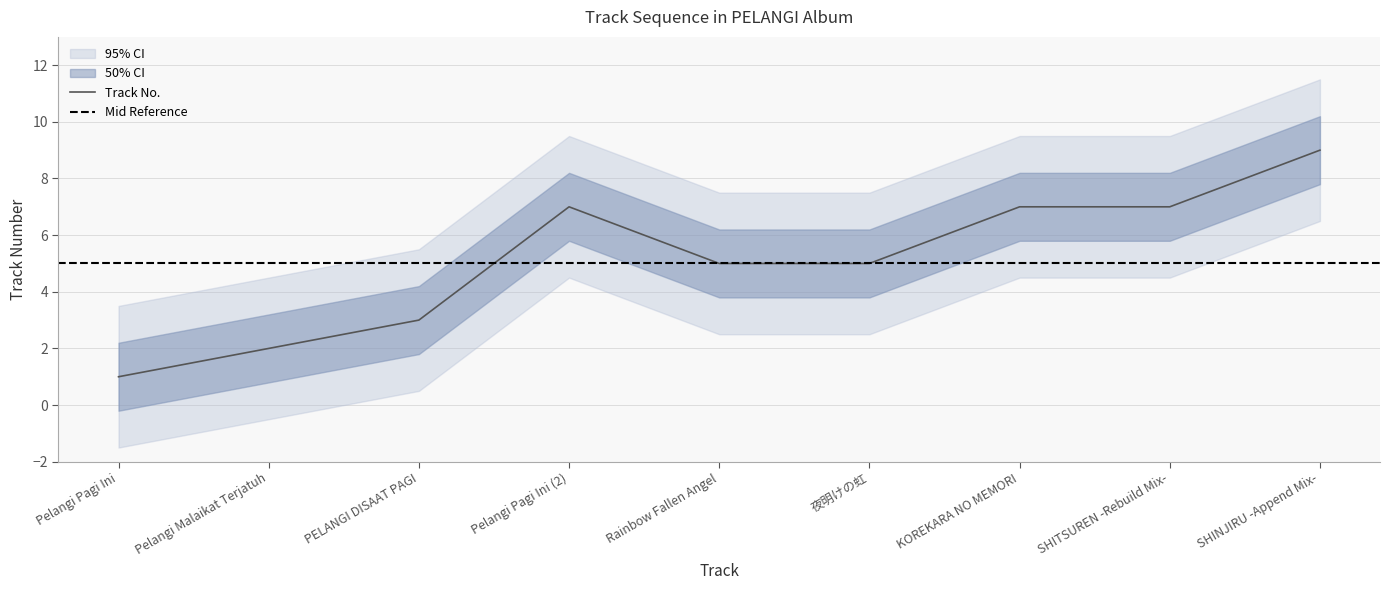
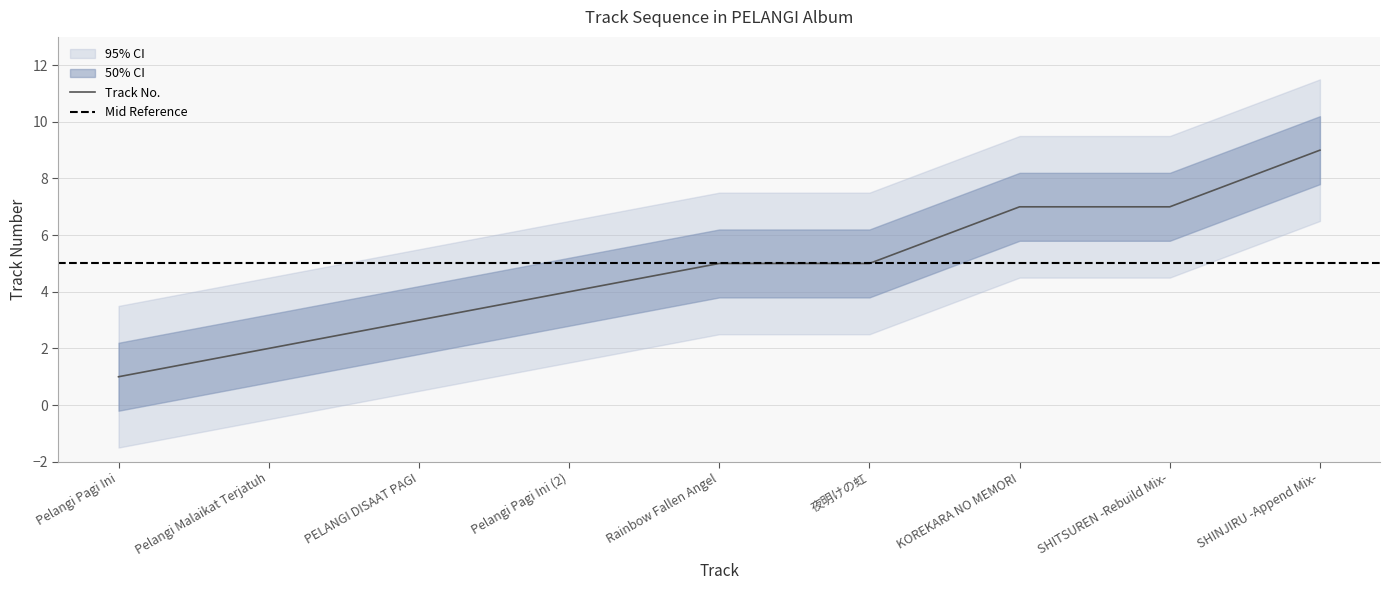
  {
    "Track No.": {
      "Pelangi Pagi Ini": 1,
      "Pelangi Malaikat Terjatuh": 2,
      "PELANGI DISAAT PAGI": 3,
-     "Pelangi Pagi Ini (2)": 7,
+     "Pelangi Pagi Ini (2)": 4,
      "Rainbow Fallen Angel": 5,
      "夜明けの虹": 5,
      "KOREKARA NO MEMORI": 7,
      "SHITSUREN -Rebuild Mix-": 7,
      "SHINJIRU -Append Mix-": 9
    }
  }
